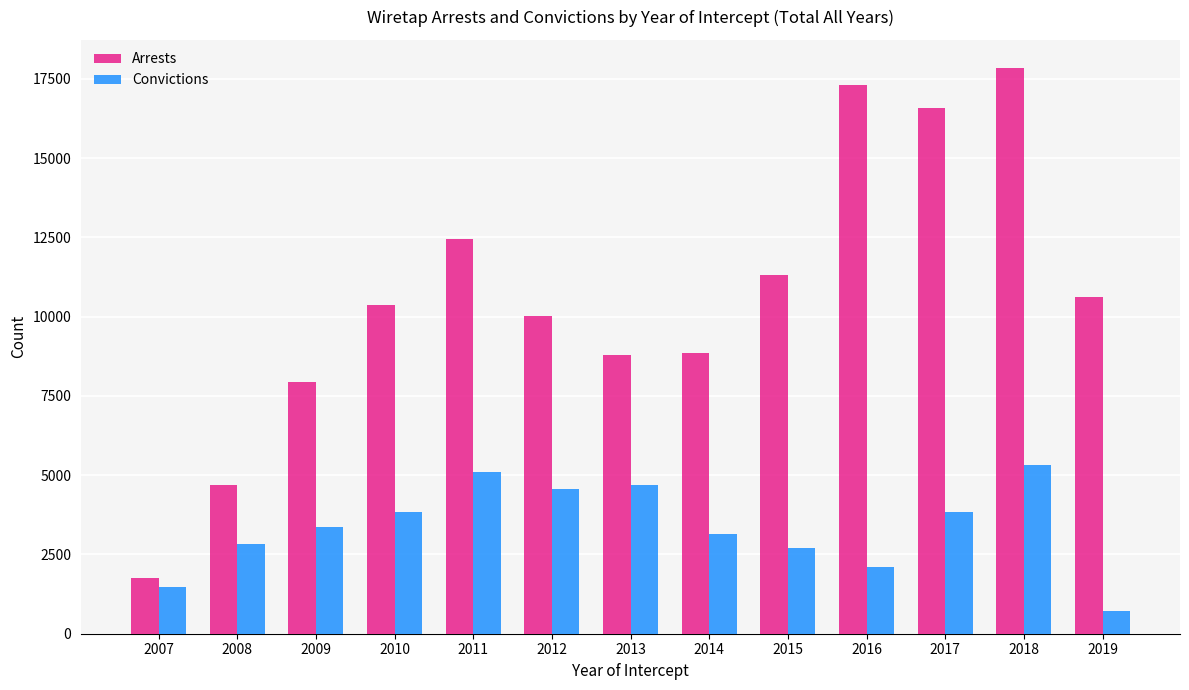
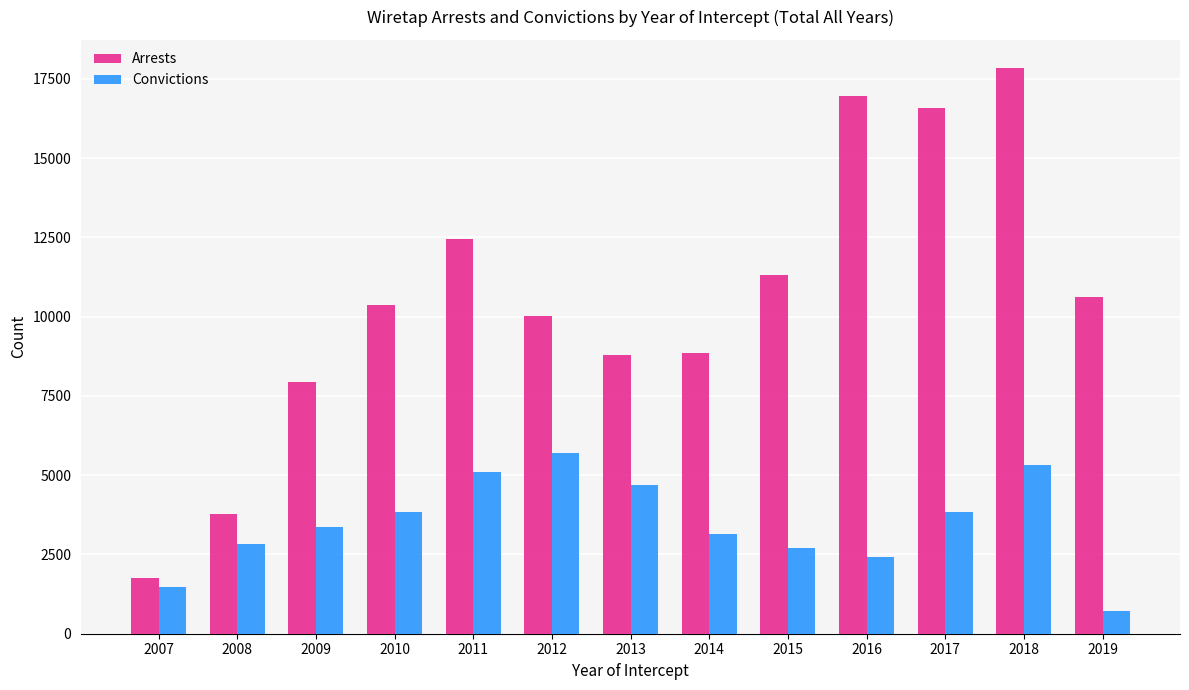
  {
    "Arrests": {
      "2007": 1700,
-     "2008": 4700,
+     "2008": 3800,
      "2009": 8000,
      "2010": 10400,
      "2011": 12500,
      "2012": 10000,
      "2013": 8800,
      "2014": 8800,
      "2015": 11300,
-     "2016": 17300,
+     "2016": 17000,
      "2017": 16600,
      "2018": 17800,
      "2019": 10600
    },
    "Convictions": {
      "2007": 1500,
      "2008": 2800,
      "2009": 3400,
      "2010": 3800,
      "2011": 5100,
-     "2012": 4600,
+     "2012": 5700,
      "2013": 4700,
      "2014": 3200,
      "2015": 2700,
-     "2016": 2100,
+     "2016": 2400,
      "2017": 3900,
      "2018": 5300,
      "2019": 700
    }
  }
